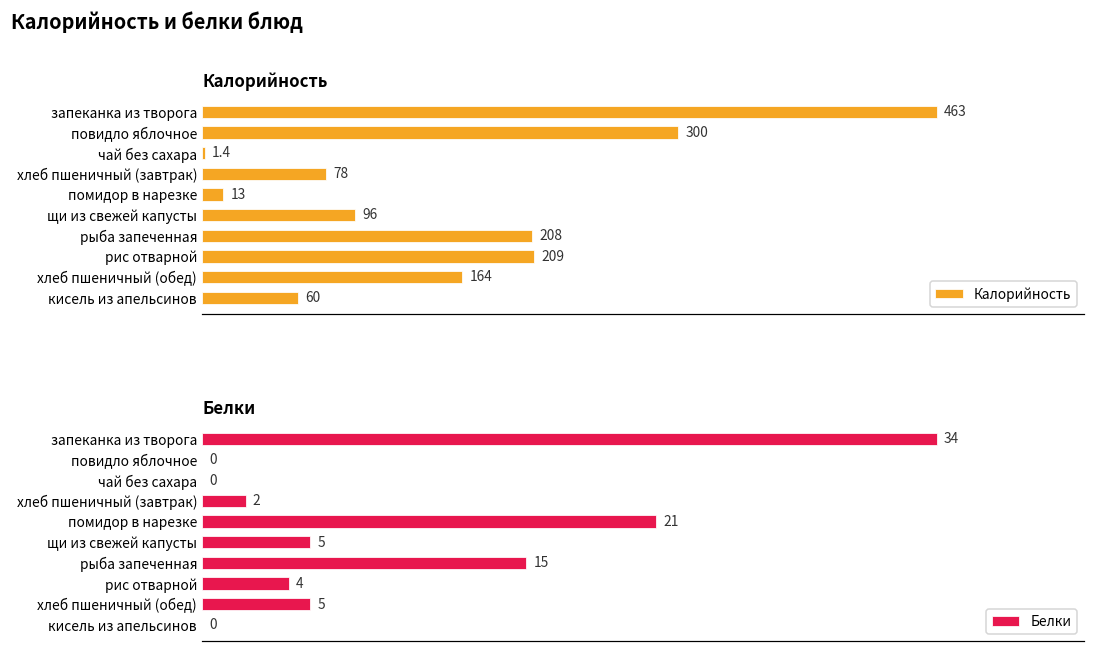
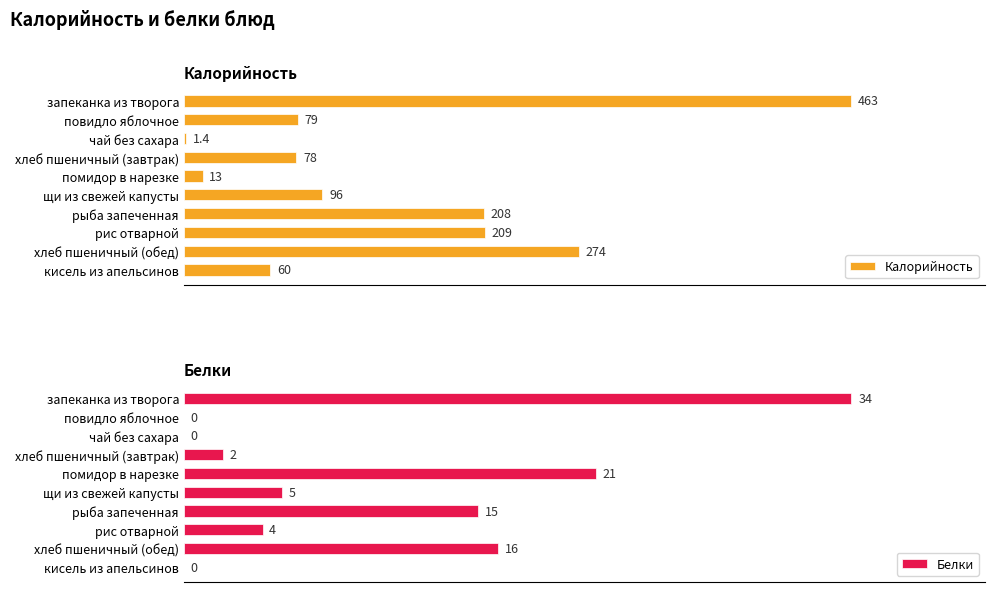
  {
    "Калорийность": {
      "запеканка из творога": 463,
-     "повидло яблочное": 300,
+     "повидло яблочное": 79,
      "чай без сахара": 1.4,
      "хлеб пшеничный (завтрак)": 78,
      "помидор в нарезке": 13,
      "щи из свежей капусты": 96,
      "рыба запеченная": 208,
      "рис отварной": 209,
-     "хлеб пшеничный (обед)": 164,
+     "хлеб пшеничный (обед)": 274,
      "кисель из апельсинов": 60
    },
    "Белки": {
      "запеканка из творога": 34,
      "повидло яблочное": 0,
      "чай без сахара": 0,
      "хлеб пшеничный (завтрак)": 2,
      "помидор в нарезке": 21,
      "щи из свежей капусты": 5,
      "рыба запеченная": 15,
      "рис отварной": 4,
-     "хлеб пшеничный (обед)": 5,
+     "хлеб пшеничный (обед)": 16,
      "кисель из апельсинов": 0
    }
  }
